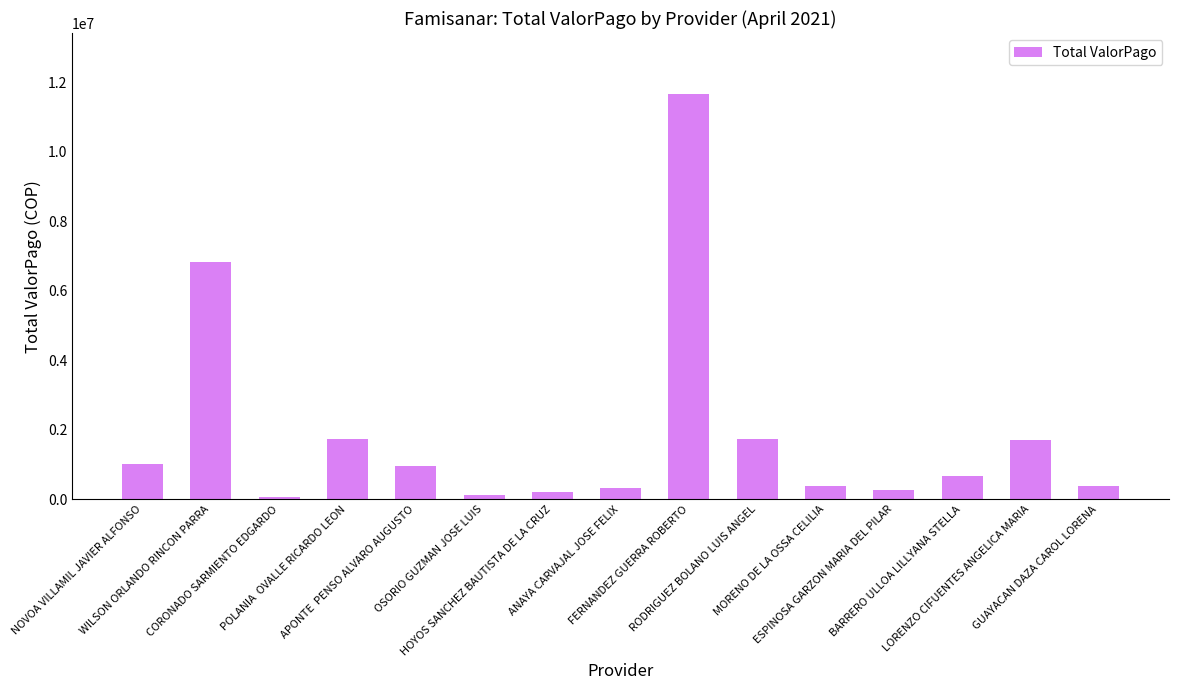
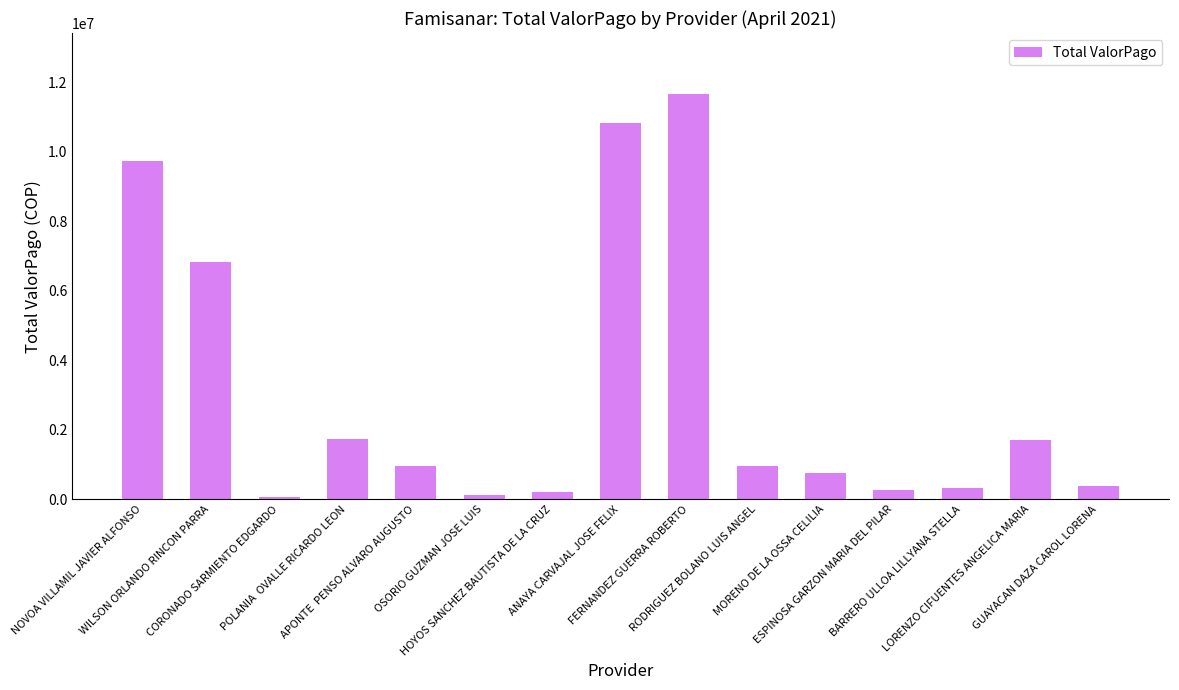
  {
-   "NOVOA VILLAMIL JAVIER ALFONSO": 1000000,
+   "NOVOA VILLAMIL JAVIER ALFONSO": 9800000,
    "WILSON ORLANDO RINCON PARRA": 6800000,
    "CORONADO SARMIENTO EDGARDO": 100000,
    "POLANIA OVALLE RICARDO LEON": 1700000,
    "APONTE PENSO ALVARO AUGUSTO": 1000000,
    "OSORIO GUZMAN JOSE LUIS": 100000,
    "HOYOS SANCHEZ BAUTISTA DE LA CRUZ": 200000,
-   "ANAYA CARVAJAL JOSE FELIX": 300000,
+   "ANAYA CARVAJAL JOSE FELIX": 10800000,
    "FERNANDEZ GUERRA ROBERTO": 11700000,
-   "RODRIGUEZ BOLANO LUIS ANGEL": 1700000,
-   "MORENO DE LA OSSA CELILIA": 400000,
+   "RODRIGUEZ BOLANO LUIS ANGEL": 1000000,
+   "MORENO DE LA OSSA CELILIA": 800000,
    "ESPINOSA GARZON MARIA DEL PILAR": 300000,
-   "BARRERO ULLOA LILLYANA STELLA": 700000,
+   "BARRERO ULLOA LILLYANA STELLA": 300000,
    "LORENZO CIFUENTES ANGELICA MARIA": 1700000,
    "GUAYACAN DAZA CAROL LORENA": 400000
  }
